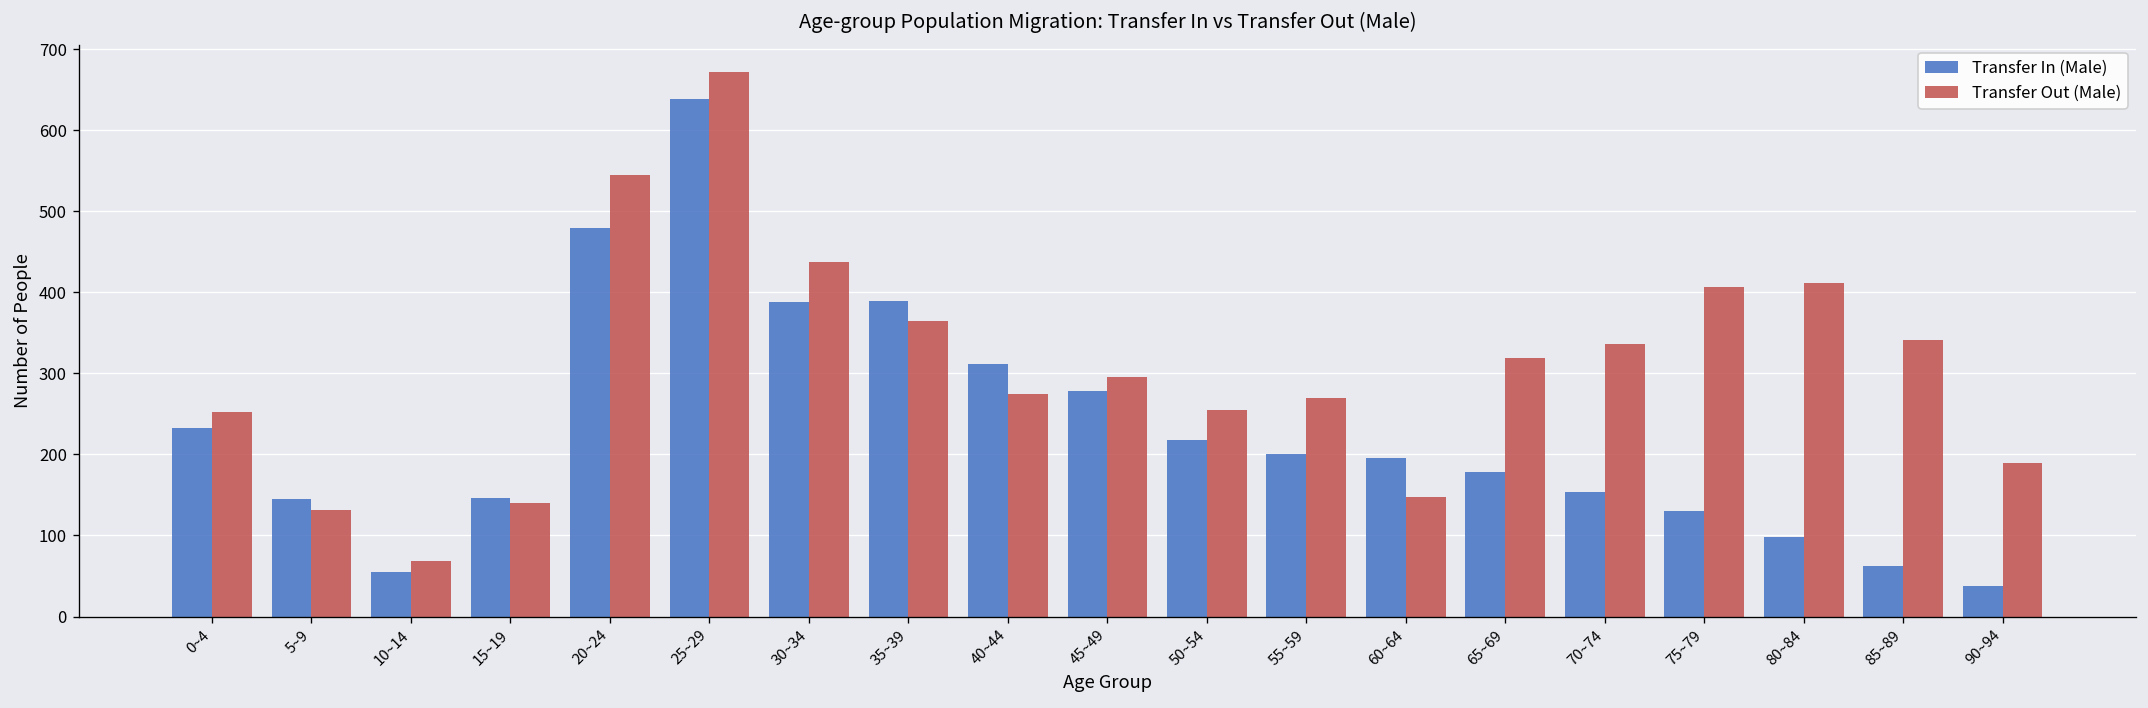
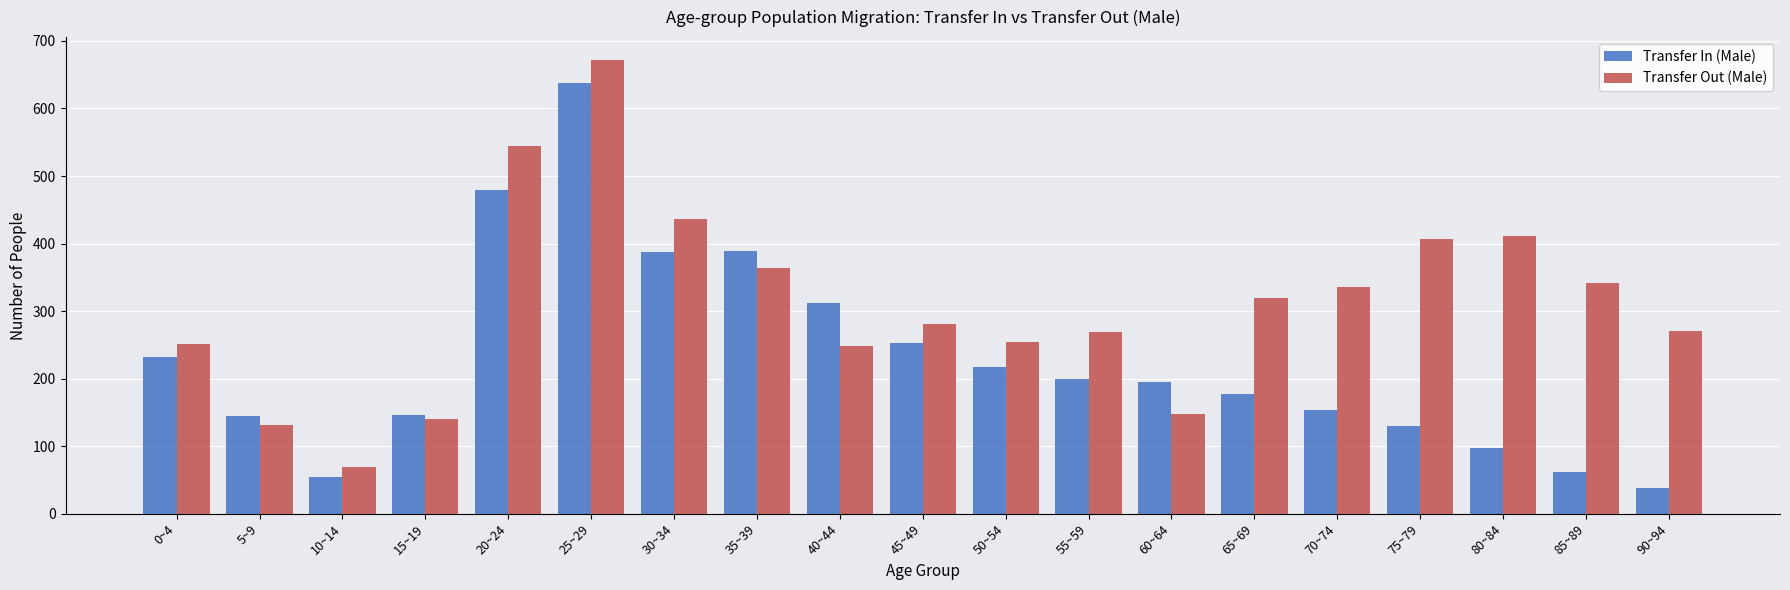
  {
    "Transfer In (Male)": {
      "0~4": 230,
      "5~9": 150,
      "10~14": 60,
      "15~19": 150,
      "20~24": 480,
      "25~29": 640,
      "30~34": 390,
      "35~39": 390,
      "40~44": 310,
-     "45~49": 280,
+     "45~49": 250,
      "50~54": 220,
      "55~59": 200,
      "60~64": 200,
      "65~69": 180,
      "70~74": 150,
      "75~79": 130,
      "80~84": 100,
      "85~89": 60,
      "90~94": 40
    },
    "Transfer Out (Male)": {
      "0~4": 250,
      "5~9": 130,
      "10~14": 70,
      "15~19": 140,
      "20~24": 550,
      "25~29": 670,
      "30~34": 440,
      "35~39": 360,
-     "40~44": 270,
-     "45~49": 300,
+     "40~44": 250,
+     "45~49": 280,
      "50~54": 260,
      "55~59": 270,
      "60~64": 150,
      "65~69": 320,
      "70~74": 340,
      "75~79": 410,
      "80~84": 410,
      "85~89": 340,
-     "90~94": 190
+     "90~94": 270
    }
  }
